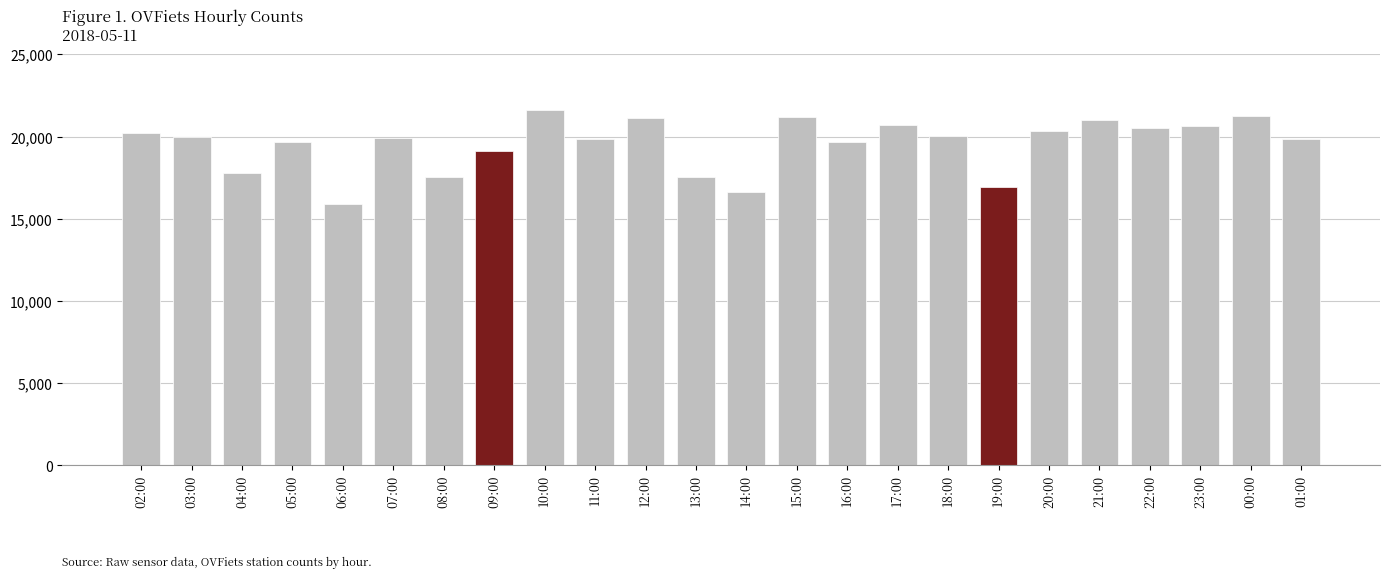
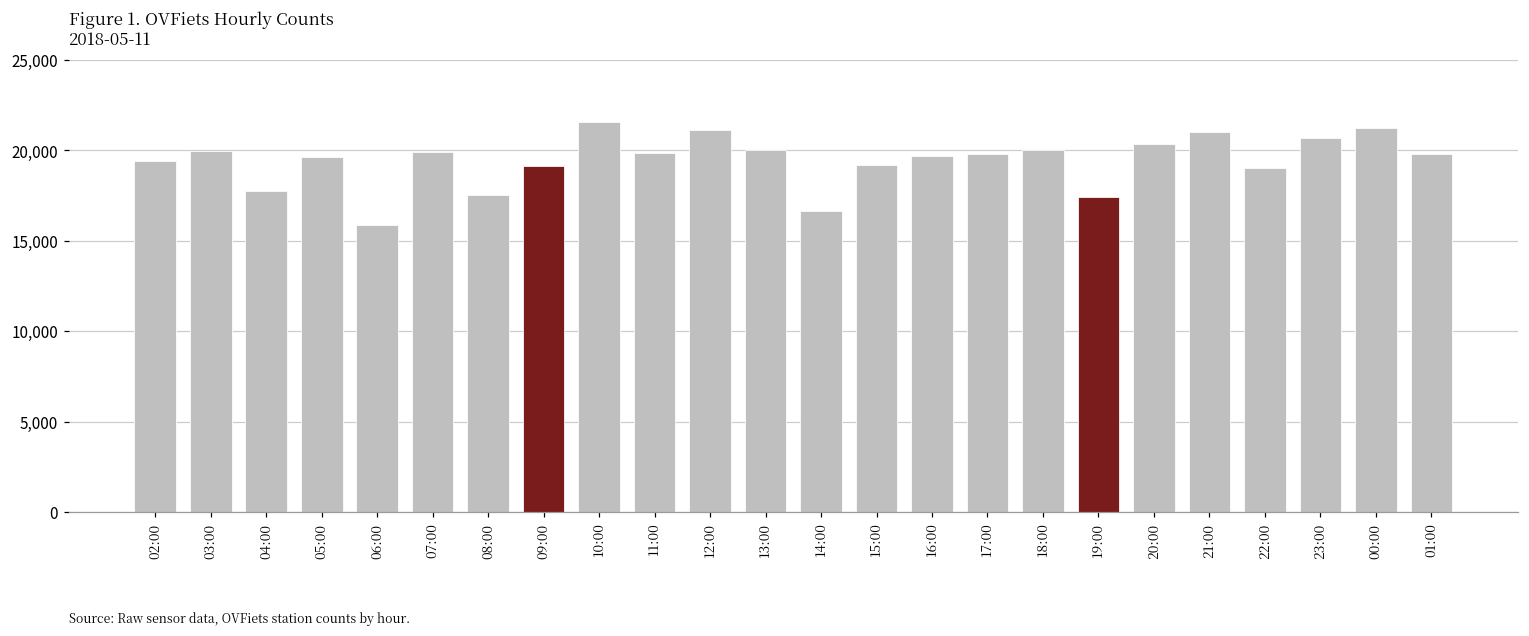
  {
-   "02:00": "20,200",
+   "02:00": "19,400",
    "03:00": "19,900",
    "04:00": "17,800",
    "05:00": "19,700",
    "06:00": "15,900",
    "07:00": "19,900",
    "08:00": "17,500",
    "09:00": "19,100",
    "10:00": "21,600",
    "11:00": "19,900",
    "12:00": "21,100",
-   "13:00": "17,600",
+   "13:00": "20,000",
    "14:00": "16,600",
-   "15:00": "21,200",
+   "15:00": "19,200",
    "16:00": "19,700",
-   "17:00": "20,700",
+   "17:00": "19,800",
    "18:00": "20,000",
-   "19:00": "16,900",
+   "19:00": "17,400",
    "20:00": "20,400",
    "21:00": "21,000",
-   "22:00": "20,500",
+   "22:00": "19,000",
    "23:00": "20,700",
    "00:00": "21,300",
    "01:00": "19,800"
  }
